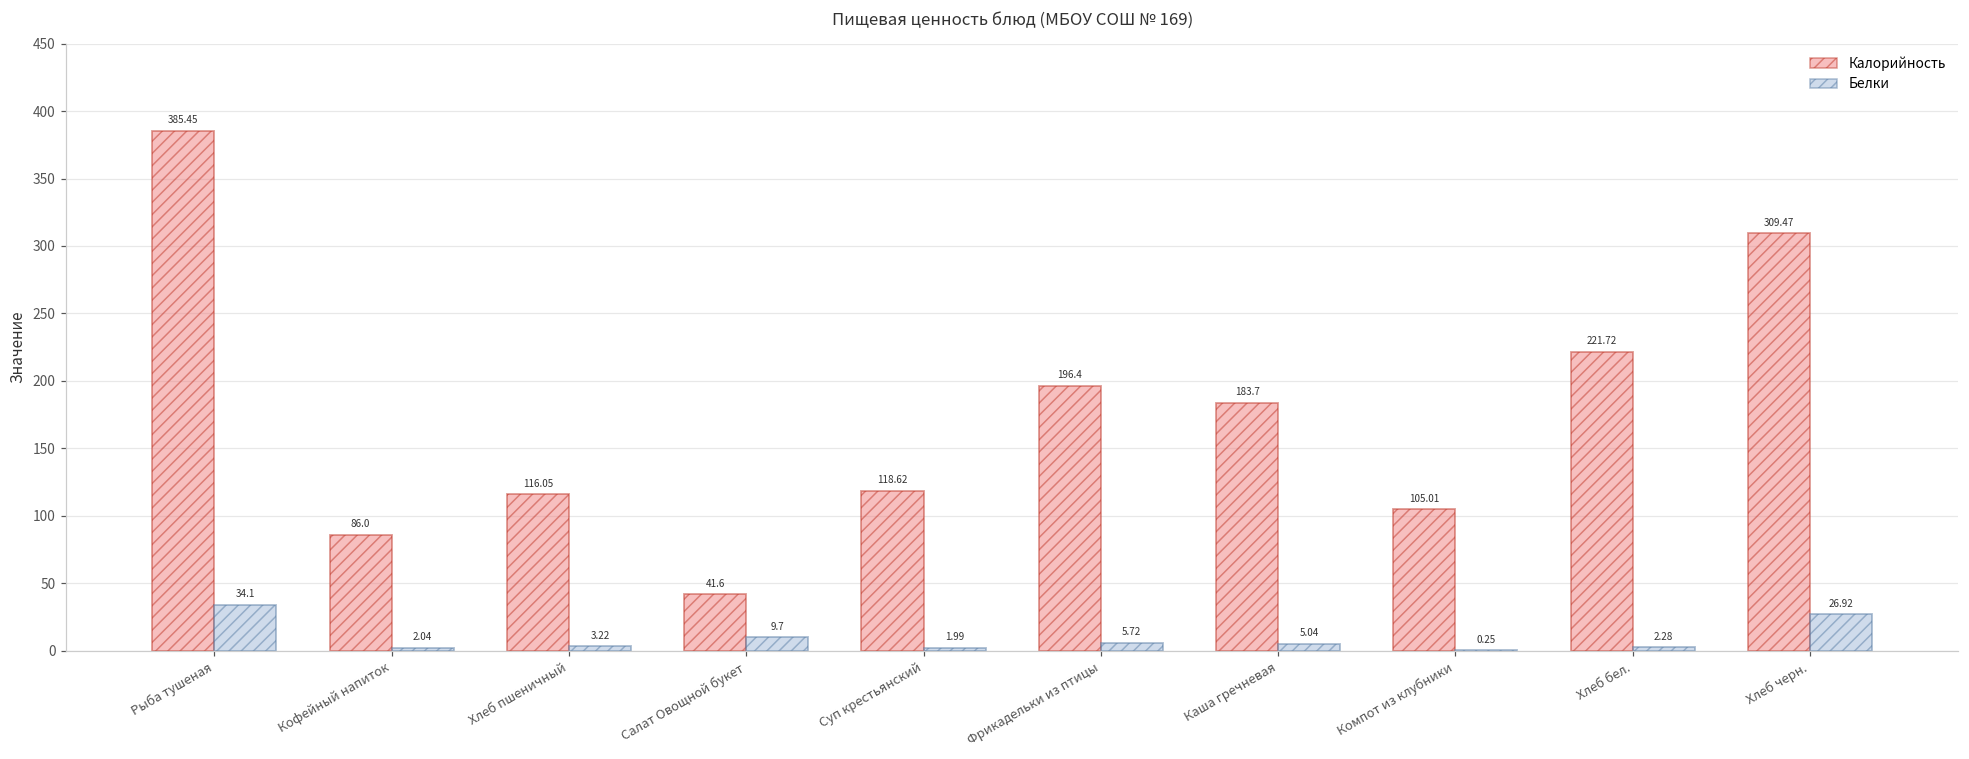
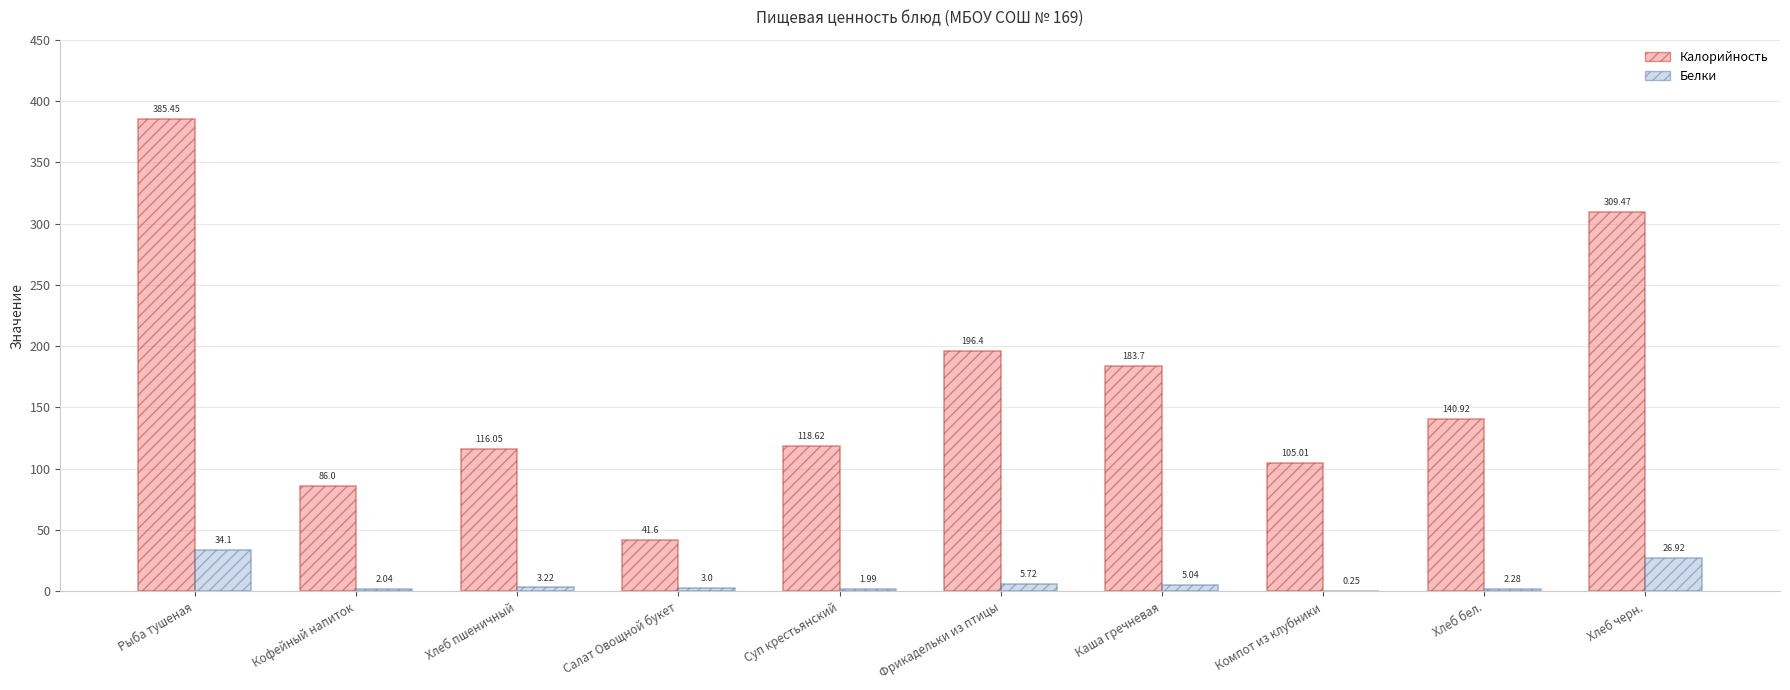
  {
    "Калорийность": {
      "Рыба тушеная": 385.45,
      "Кофейный напиток": 86.0,
      "Хлеб пшеничный": 116.05,
      "Салат Овощной букет": 41.6,
      "Суп крестьянский": 118.62,
      "Фрикадельки из птицы": 196.4,
      "Каша гречневая": 183.7,
      "Компот из клубники": 105.01,
-     "Хлеб бел.": 221.72,
+     "Хлеб бел.": 140.92,
      "Хлеб черн.": 309.47
    },
    "Белки": {
      "Рыба тушеная": 34.1,
      "Кофейный напиток": 2.04,
      "Хлеб пшеничный": 3.22,
-     "Салат Овощной букет": 9.7,
+     "Салат Овощной букет": 3.0,
      "Суп крестьянский": 1.99,
      "Фрикадельки из птицы": 5.72,
      "Каша гречневая": 5.04,
      "Компот из клубники": 0.25,
      "Хлеб бел.": 2.28,
      "Хлеб черн.": 26.92
    }
  }
